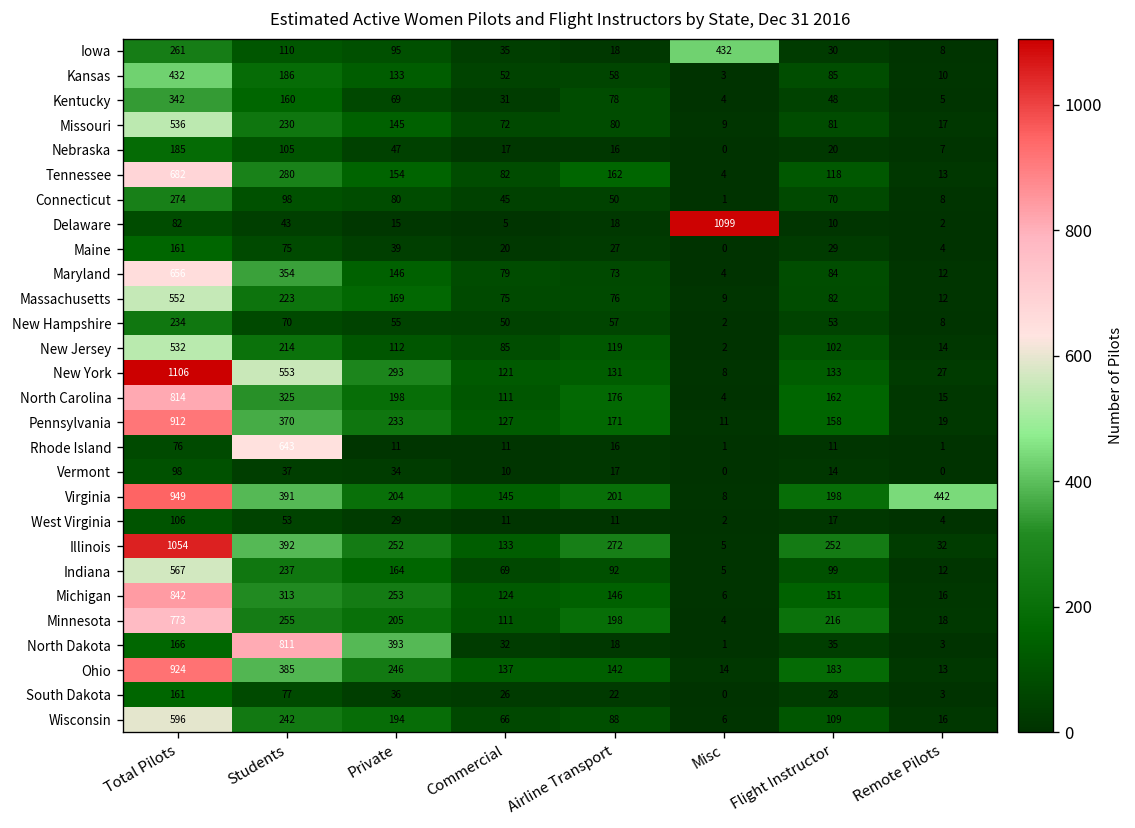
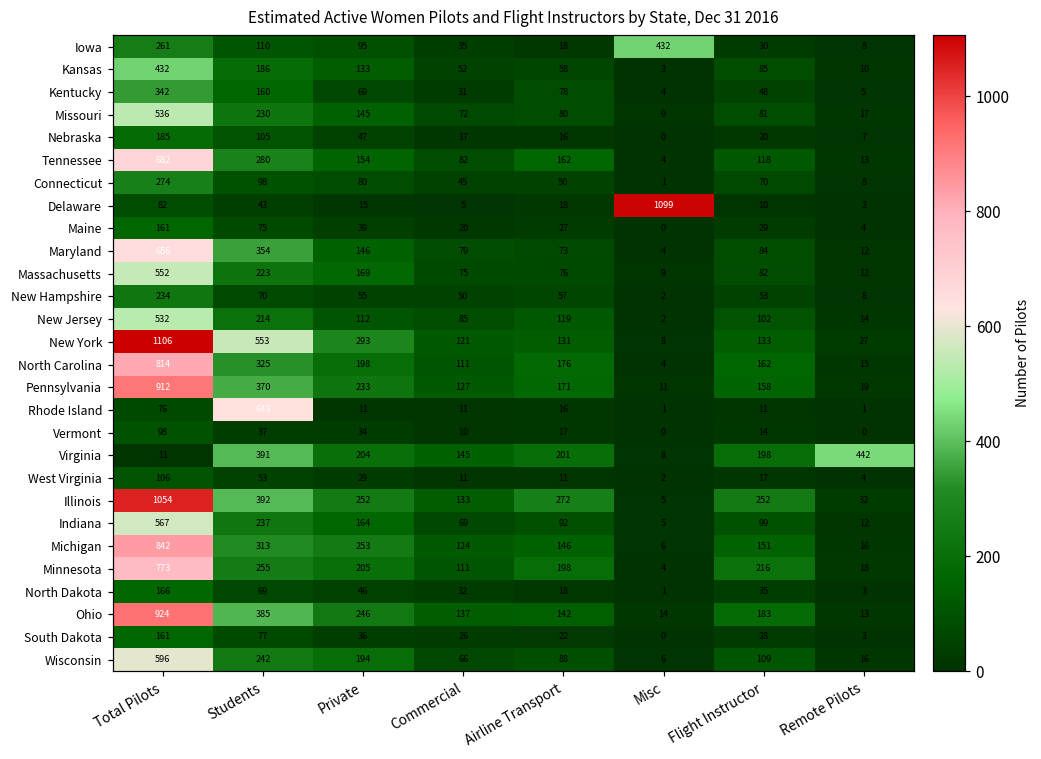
  {
    "Virginia": {
-     "Total Pilots": 949,
+     "Total Pilots": 11,
      "Students": 391,
      "Private": 204,
      "Commercial": 145,
      "Airline Transport": 201,
      "Misc": 8,
      "Flight Instructor": 198,
      "Remote Pilots": 442
    },
    "North Dakota": {
      "Total Pilots": 166,
-     "Students": 811,
-     "Private": 393,
+     "Students": 69,
+     "Private": 46,
      "Commercial": 32,
      "Airline Transport": 18,
      "Misc": 1,
      "Flight Instructor": 35,
      "Remote Pilots": 3
    }
  }
